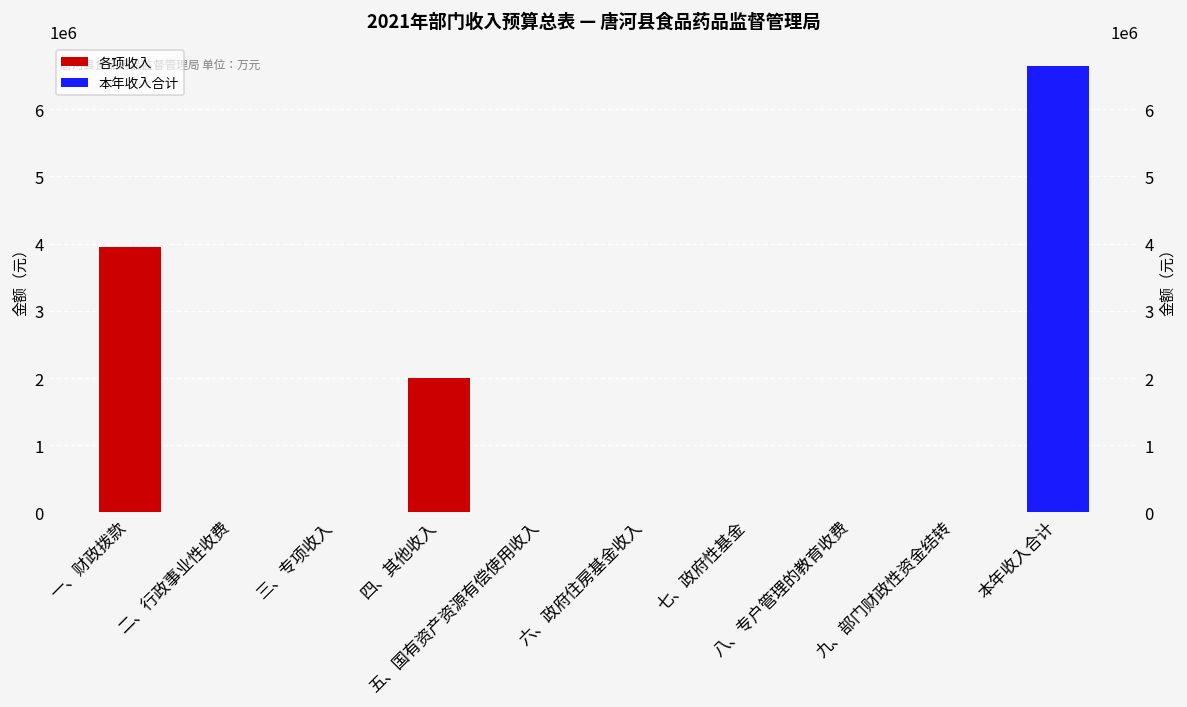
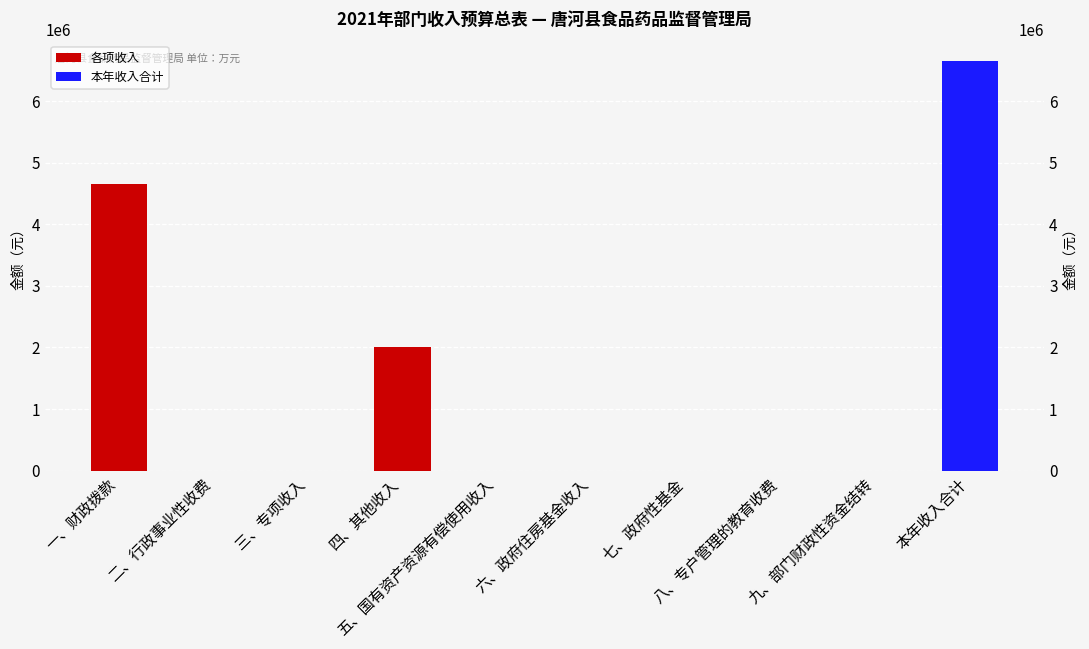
  {
    "各项收入": {
-     "一、财政拨款": 4000000,
+     "一、财政拨款": 4600000,
      "二、行政事业性收费": 0,
      "三、专项收入": 0,
      "四、其他收入": 2000000,
      "五、国有资产资源有偿使用收入": 0,
      "六、政府住房基金收入": 0,
      "七、政府性基金": 0,
      "八、专户管理的教育收费": 0,
      "九、部门财政性资金结转": 0
    },
    "本年收入合计": {
      "本年收入合计": 6600000
    }
  }
